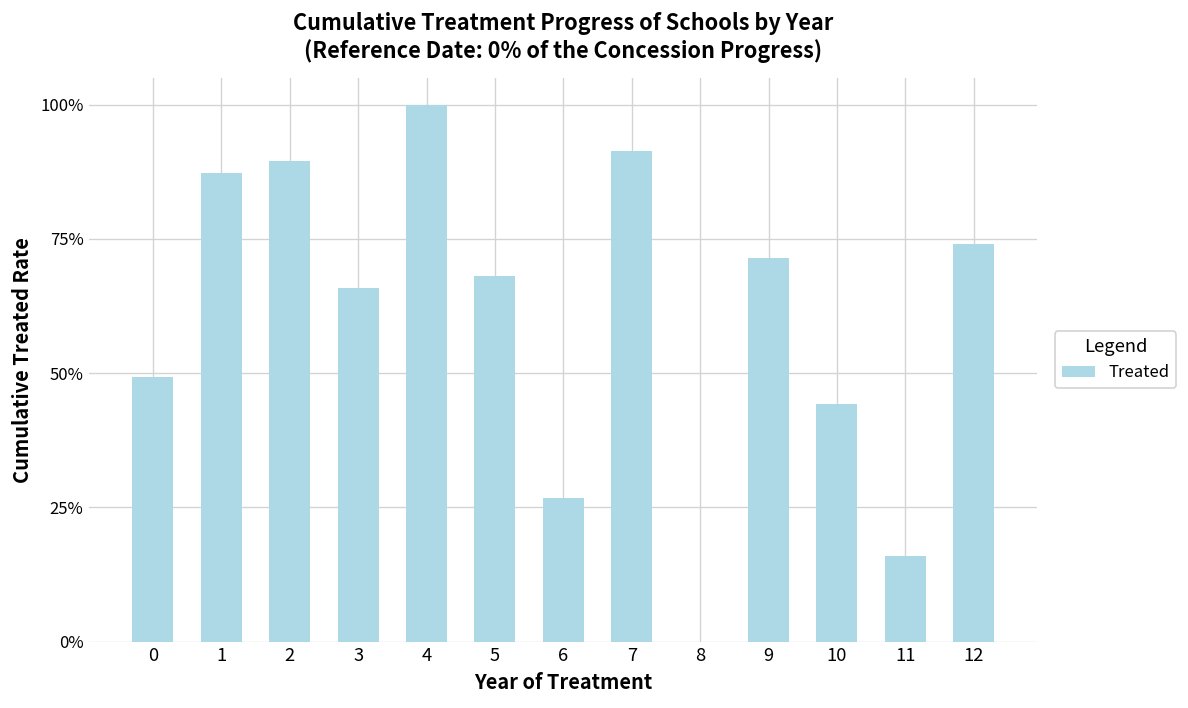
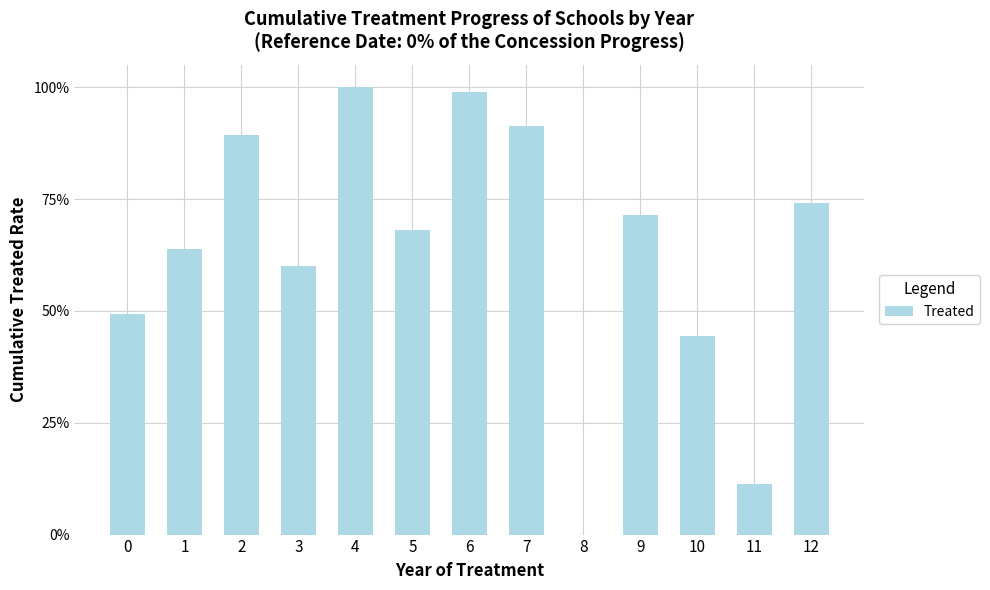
  {
    "0": "49%",
-   "1": "87%",
+   "1": "64%",
    "2": "89%",
-   "3": "66%",
+   "3": "60%",
    "4": "100%",
    "5": "68%",
-   "6": "27%",
+   "6": "99%",
    "7": "91%",
    "8": "0%",
    "9": "71%",
    "10": "44%",
-   "11": "16%",
+   "11": "11%",
    "12": "74%"
  }
